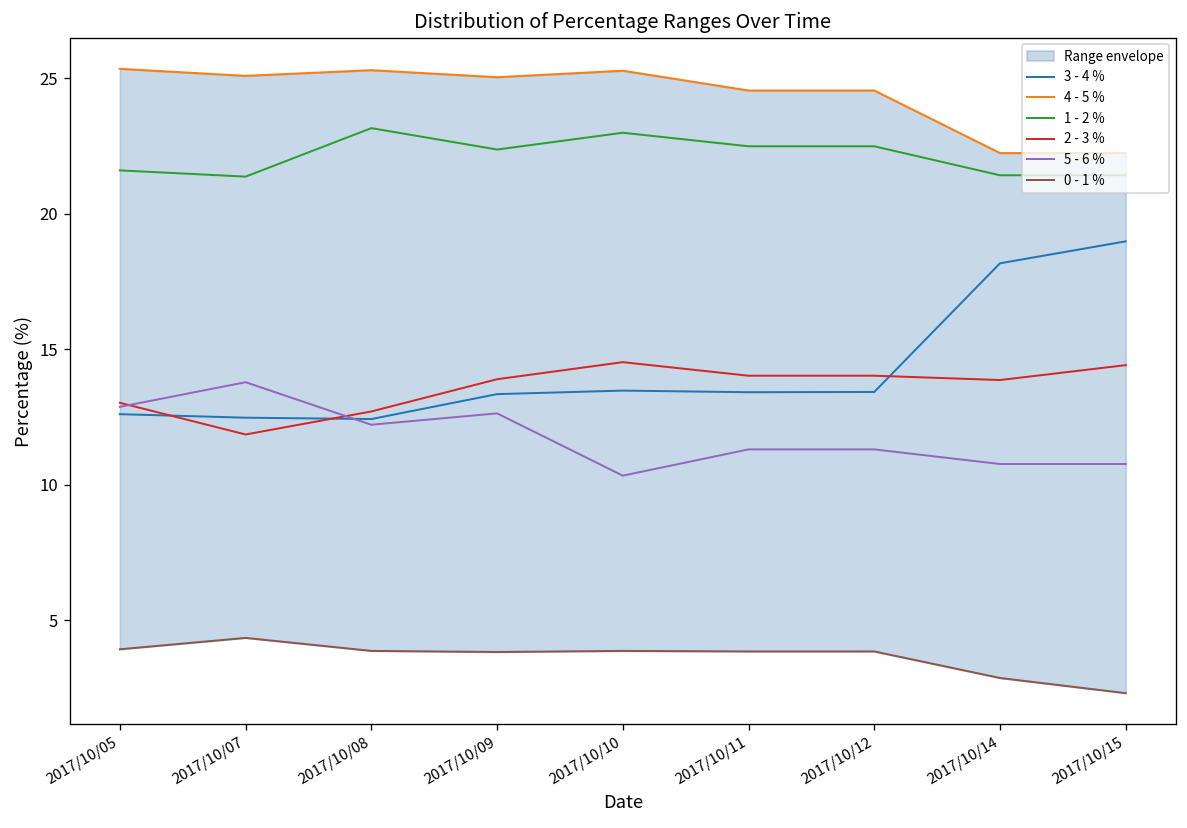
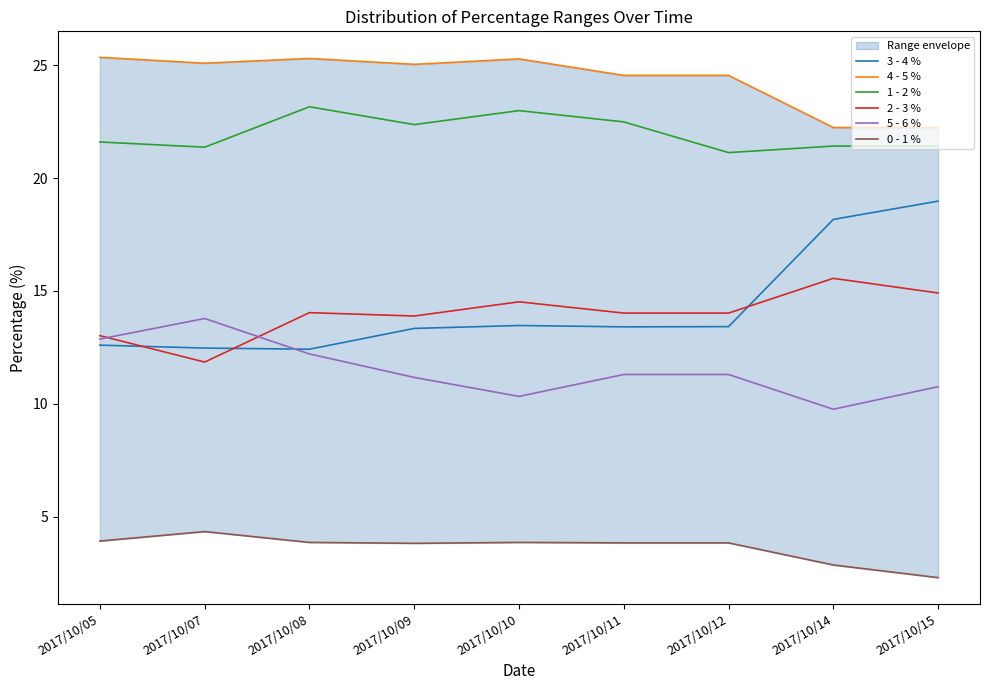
  {
    "1 - 2 %": {
      "2017/10/05": 21.6,
      "2017/10/07": 21.4,
      "2017/10/08": 23.2,
      "2017/10/09": 22.4,
      "2017/10/10": 23.0,
      "2017/10/11": 22.5,
-     "2017/10/12": 22.5,
+     "2017/10/12": 21.1,
      "2017/10/14": 21.4
    },
    "2 - 3 %": {
      "2017/10/05": 13.0,
      "2017/10/07": 11.9,
-     "2017/10/08": 12.7,
+     "2017/10/08": 14.0,
      "2017/10/09": 13.9,
      "2017/10/10": 14.5,
      "2017/10/11": 14.0,
      "2017/10/12": 14.0,
-     "2017/10/14": 13.9,
-     "2017/10/15": 14.4
+     "2017/10/14": 15.6,
+     "2017/10/15": 14.9
    },
    "5 - 6 %": {
      "2017/10/05": 12.9,
      "2017/10/07": 13.8,
      "2017/10/08": 12.2,
-     "2017/10/09": 12.6,
+     "2017/10/09": 11.2,
      "2017/10/10": 10.3,
      "2017/10/11": 11.3,
      "2017/10/12": 11.3,
-     "2017/10/14": 10.8,
+     "2017/10/14": 9.8,
      "2017/10/15": 10.8
    },
    "0 - 1 %": {
      "2017/10/05": 3.9,
      "2017/10/07": 4.3,
      "2017/10/08": 3.9,
      "2017/10/09": 3.8,
      "2017/10/10": 3.9,
      "2017/10/11": 3.8,
      "2017/10/12": 3.8,
      "2017/10/14": 2.9,
      "2017/10/15": 2.3
    }
  }
